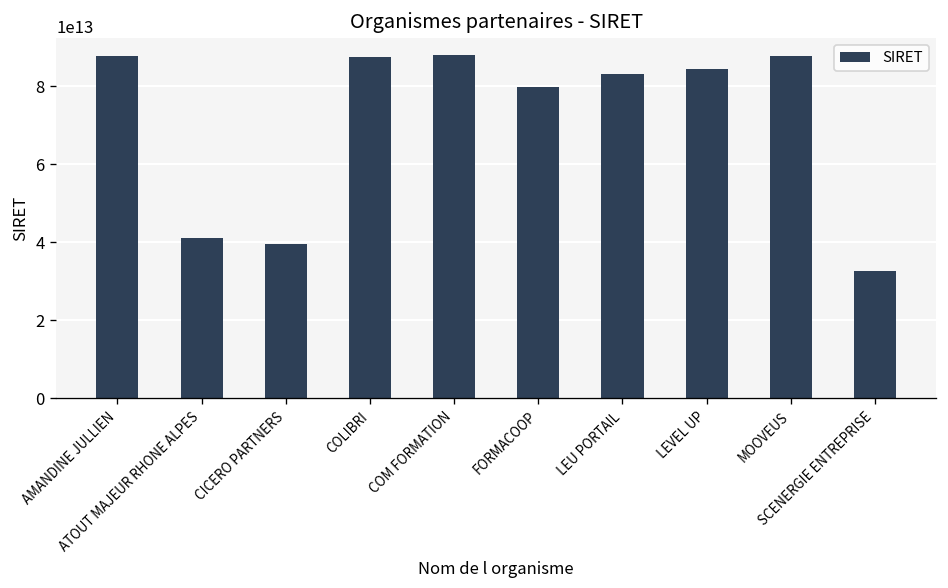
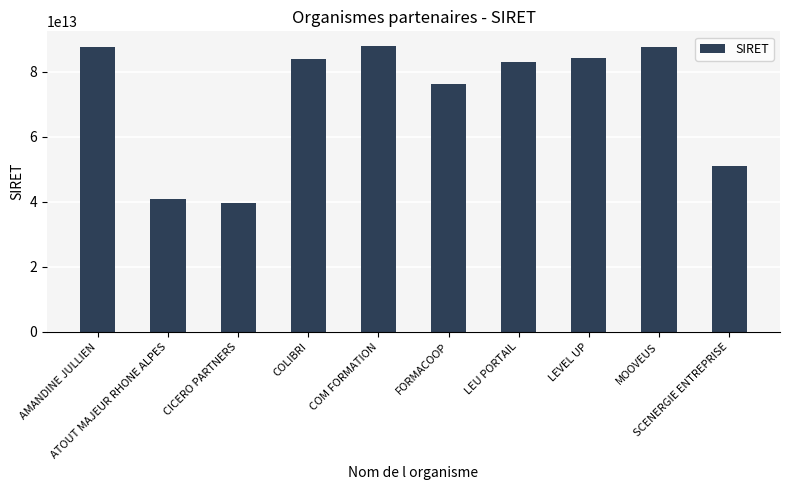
  {
    "AMANDINE JULLIEN": 88000000000000,
    "ATOUT MAJEUR RHONE ALPES": 41000000000000,
    "CICERO PARTNERS": 40000000000000,
-   "COLIBRI": 88000000000000,
+   "COLIBRI": 84000000000000,
    "COM FORMATION": 88000000000000,
-   "FORMACOOP": 80000000000000,
+   "FORMACOOP": 76000000000000,
    "LEU PORTAIL": 83000000000000,
    "LEVEL UP": 84000000000000,
    "MOOVEUS": 88000000000000,
-   "SCENERGIE ENTREPRISE": 33000000000000
+   "SCENERGIE ENTREPRISE": 51000000000000
  }
